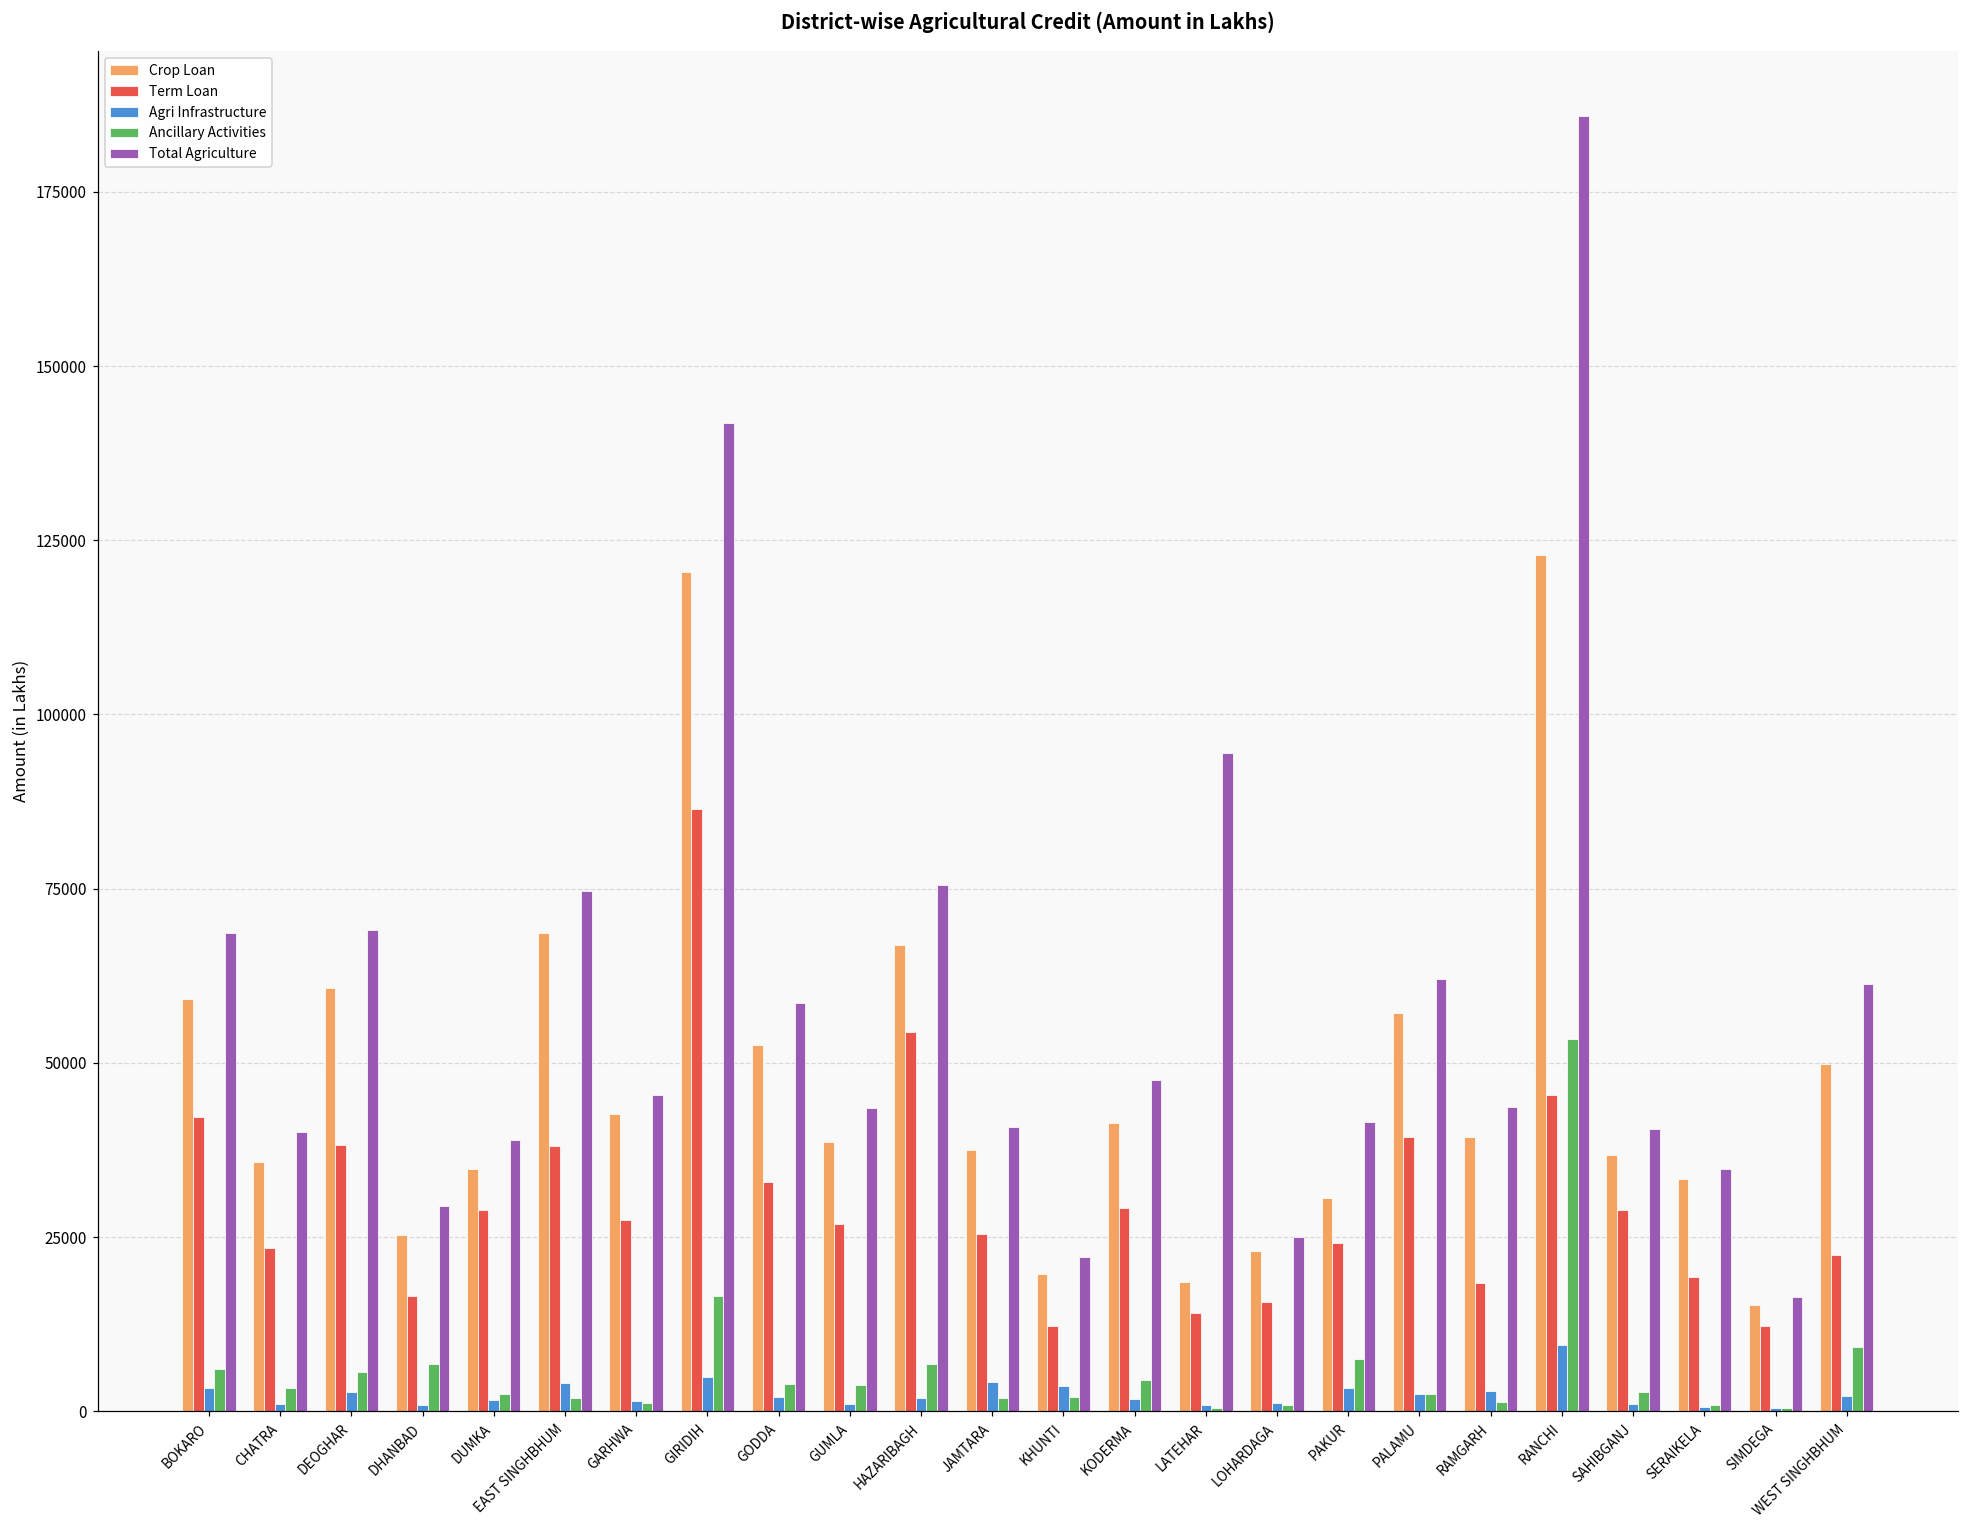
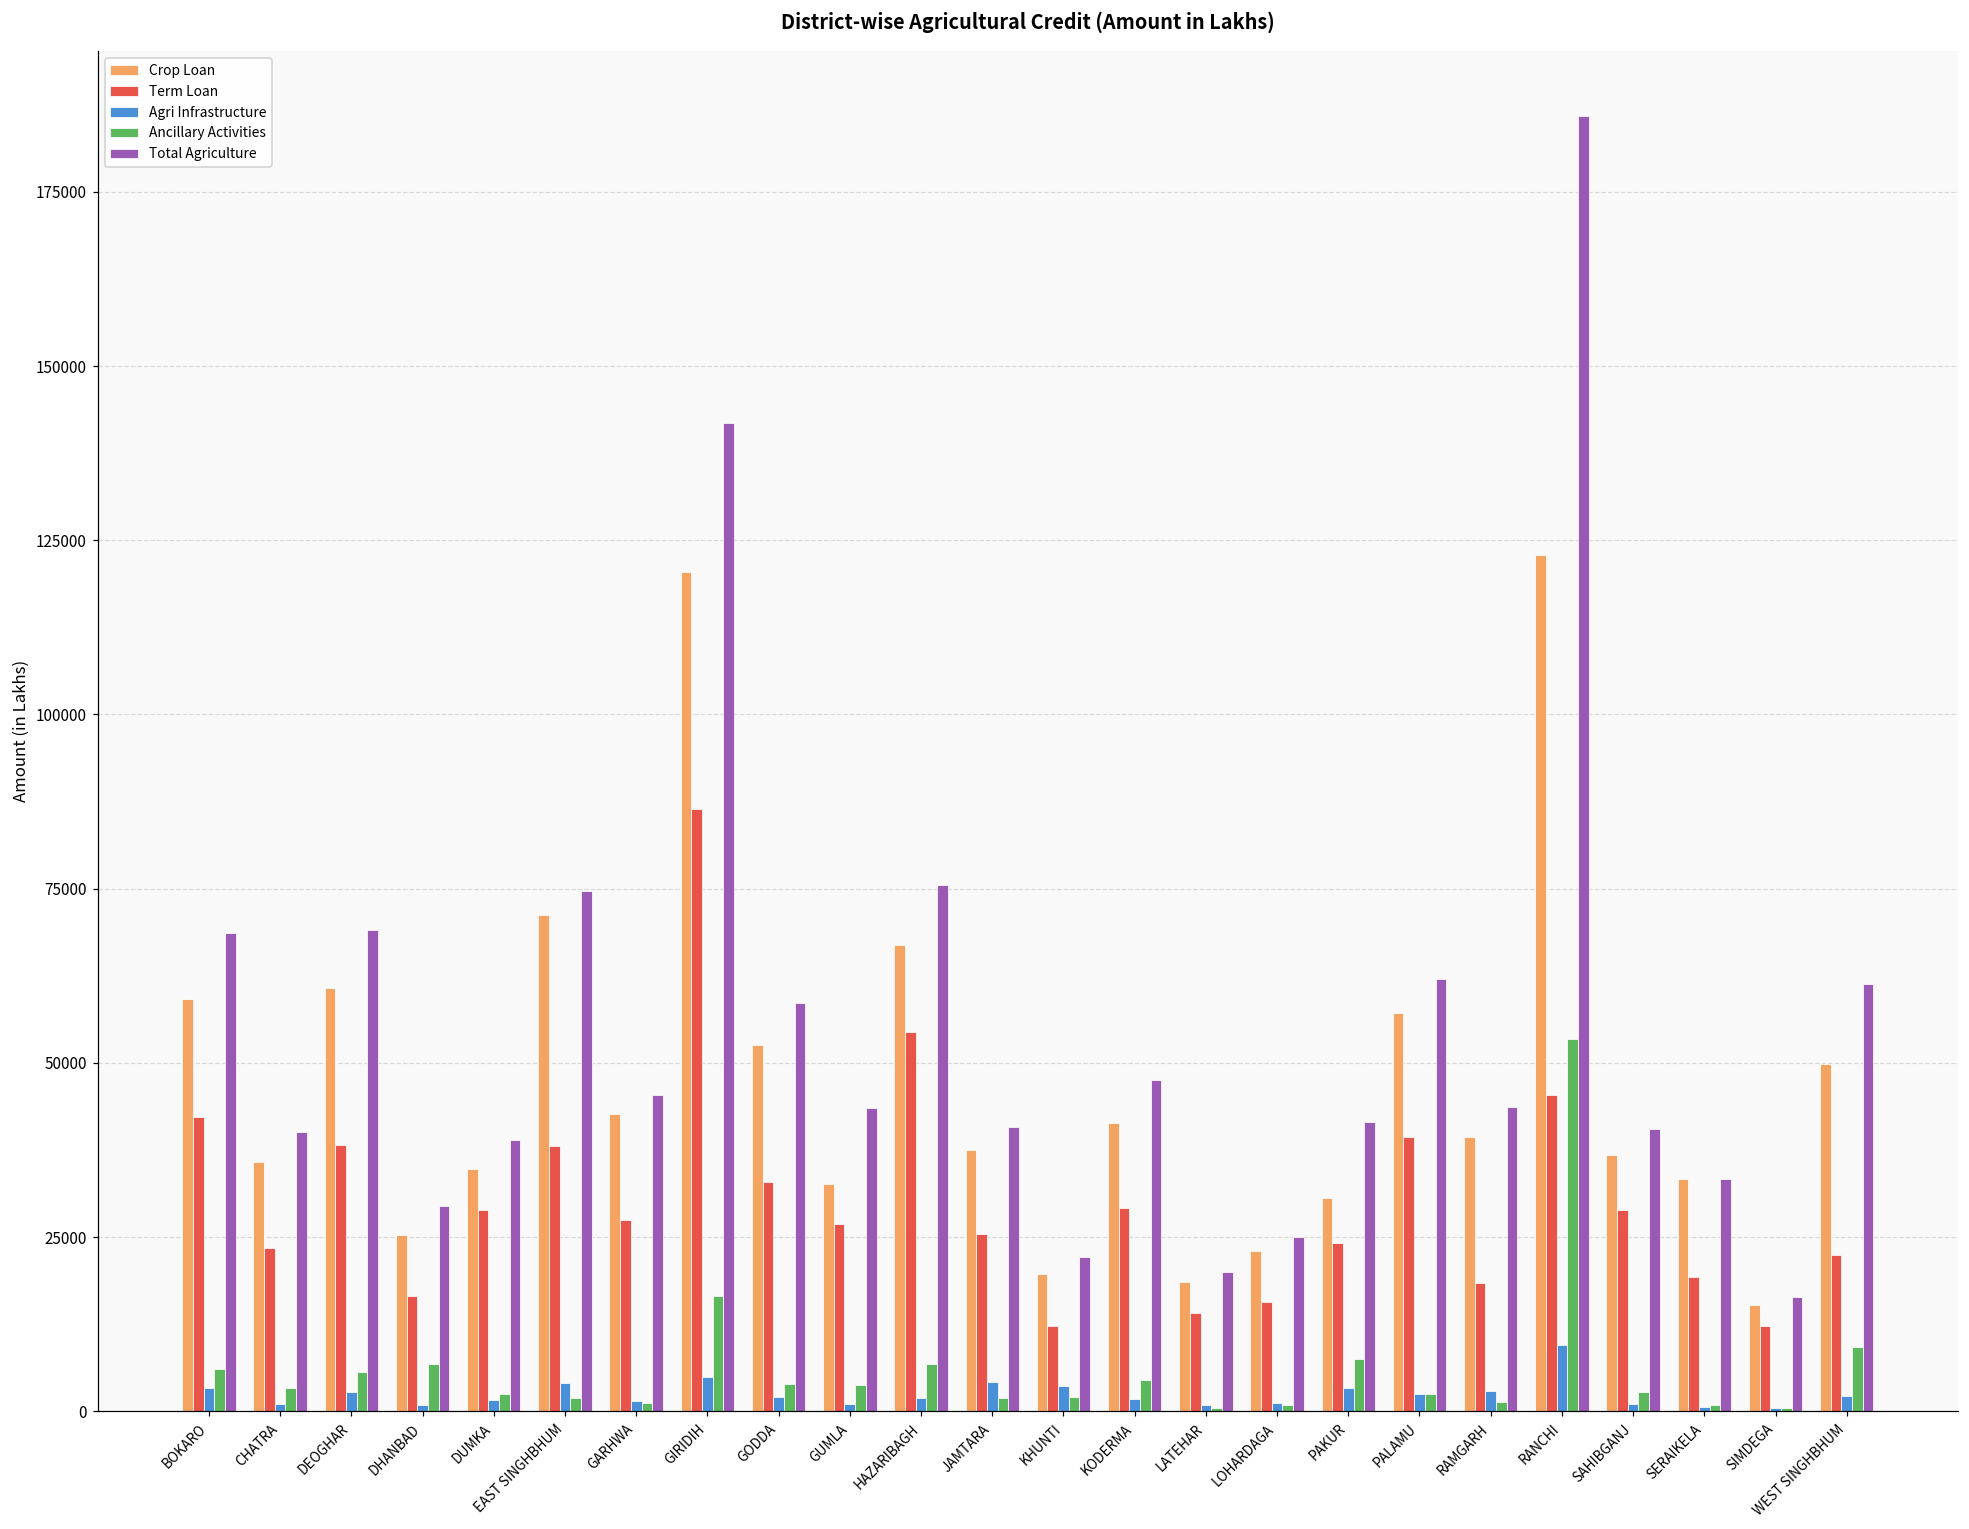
  {
    "Crop Loan": {
      "BOKARO": 59000,
      "CHATRA": 36000,
      "DEOGHAR": 61000,
      "DHANBAD": 25000,
      "DUMKA": 35000,
-     "EAST SINGHBHUM": 69000,
+     "EAST SINGHBHUM": 71000,
      "GARHWA": 43000,
      "GIRIDIH": 120000,
      "GODDA": 53000,
-     "GUMLA": 39000,
+     "GUMLA": 33000,
      "HAZARIBAGH": 67000,
      "JAMTARA": 37000,
      "KHUNTI": 20000,
      "KODERMA": 41000,
      "LATEHAR": 19000,
      "LOHARDAGA": 23000,
      "PAKUR": 31000,
      "PALAMU": 57000,
      "RAMGARH": 39000,
      "RANCHI": 123000,
      "SAHIBGANJ": 37000,
      "SERAIKELA": 33000,
      "SIMDEGA": 15000,
      "WEST SINGHBHUM": 50000
    },
    "Term Loan": {
      "BOKARO": 42000,
      "CHATRA": 23000,
      "DEOGHAR": 38000,
      "DHANBAD": 17000,
      "DUMKA": 29000,
      "EAST SINGHBHUM": 38000,
      "GARHWA": 27000,
      "GIRIDIH": 86000,
      "GODDA": 33000,
      "GUMLA": 27000,
      "HAZARIBAGH": 54000,
      "JAMTARA": 25000,
      "KHUNTI": 12000,
      "KODERMA": 29000,
      "LATEHAR": 14000,
      "LOHARDAGA": 16000,
      "PAKUR": 24000,
      "PALAMU": 39000,
      "RAMGARH": 18000,
      "RANCHI": 45000,
      "SAHIBGANJ": 29000,
      "SERAIKELA": 19000,
      "SIMDEGA": 12000,
      "WEST SINGHBHUM": 23000
    },
    "Agri Infrastructure": {
      "BOKARO": 3000,
      "CHATRA": 1000,
      "DEOGHAR": 3000,
      "DHANBAD": 1000,
      "DUMKA": 2000,
      "EAST SINGHBHUM": 4000,
      "GARHWA": 1000,
      "GIRIDIH": 5000,
      "GODDA": 2000,
      "GUMLA": 1000,
      "HAZARIBAGH": 2000,
      "JAMTARA": 4000,
      "KHUNTI": 4000,
      "KODERMA": 2000,
      "LATEHAR": 1000,
      "LOHARDAGA": 1000,
      "PAKUR": 3000,
      "PALAMU": 3000,
      "RAMGARH": 3000,
      "RANCHI": 10000,
      "SAHIBGANJ": 1000,
      "SERAIKELA": 1000,
      "SIMDEGA": 1000,
      "WEST SINGHBHUM": 2000
    },
    "Ancillary Activities": {
      "BOKARO": 6000,
      "CHATRA": 3000,
      "DEOGHAR": 6000,
      "DHANBAD": 7000,
      "DUMKA": 2000,
      "EAST SINGHBHUM": 2000,
      "GARHWA": 1000,
      "GIRIDIH": 17000,
      "GODDA": 4000,
      "GUMLA": 4000,
      "HAZARIBAGH": 7000,
      "JAMTARA": 2000,
      "KHUNTI": 2000,
      "KODERMA": 4000,
      "LATEHAR": 1000,
      "LOHARDAGA": 1000,
      "PAKUR": 8000,
      "PALAMU": 2000,
      "RAMGARH": 1000,
      "RANCHI": 53000,
      "SAHIBGANJ": 3000,
      "SERAIKELA": 1000,
      "SIMDEGA": 1000,
      "WEST SINGHBHUM": 9000
    },
    "Total Agriculture": {
      "BOKARO": 69000,
      "CHATRA": 40000,
      "DEOGHAR": 69000,
      "DHANBAD": 29000,
      "DUMKA": 39000,
      "EAST SINGHBHUM": 75000,
      "GARHWA": 45000,
      "GIRIDIH": 142000,
      "GODDA": 59000,
      "GUMLA": 43000,
      "HAZARIBAGH": 76000,
      "JAMTARA": 41000,
      "KHUNTI": 22000,
      "KODERMA": 48000,
-     "LATEHAR": 94000,
+     "LATEHAR": 20000,
      "LOHARDAGA": 25000,
      "PAKUR": 42000,
      "PALAMU": 62000,
      "RAMGARH": 44000,
      "RANCHI": 186000,
      "SAHIBGANJ": 41000,
-     "SERAIKELA": 35000,
+     "SERAIKELA": 33000,
      "SIMDEGA": 16000,
      "WEST SINGHBHUM": 61000
    }
  }
